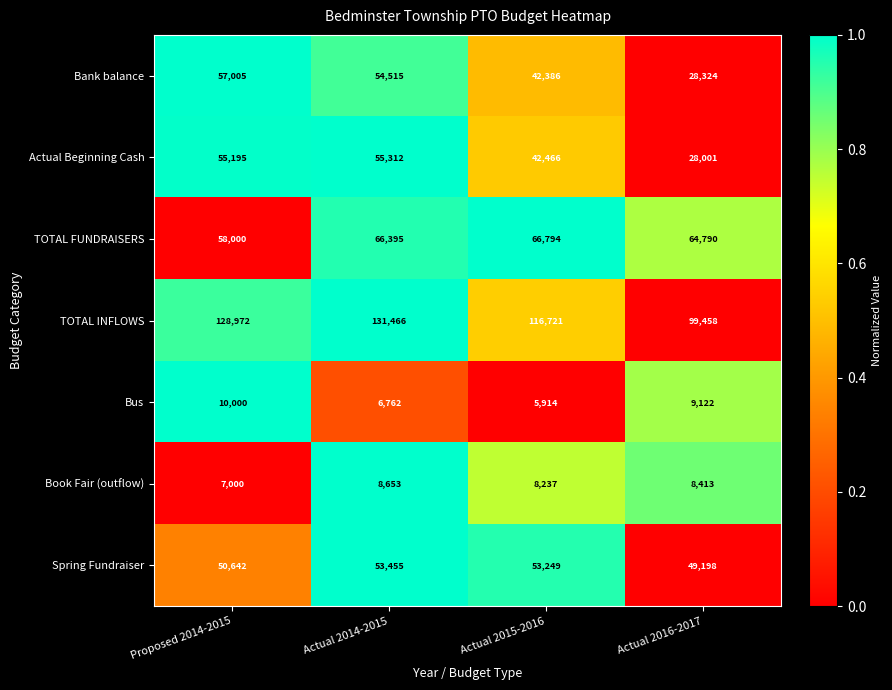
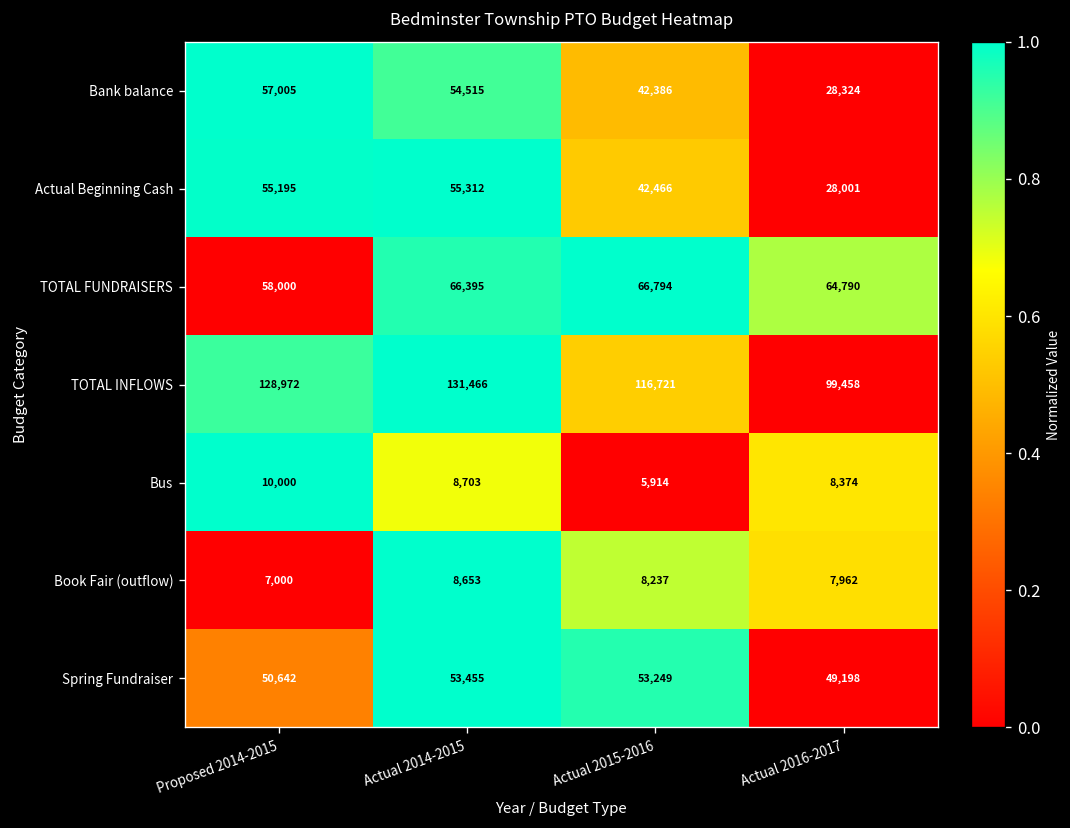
  {
    "Bank balance": {
      "Proposed 2014-2015": "57,005",
      "Actual 2014-2015": "54,515",
      "Actual 2015-2016": "42,386",
      "Actual 2016-2017": "28,324"
    },
    "Actual Beginning Cash": {
      "Proposed 2014-2015": "55,195",
      "Actual 2014-2015": "55,312",
      "Actual 2015-2016": "42,466",
      "Actual 2016-2017": "28,001"
    },
    "TOTAL FUNDRAISERS": {
      "Proposed 2014-2015": "58,000",
      "Actual 2014-2015": "66,395",
      "Actual 2015-2016": "66,794",
      "Actual 2016-2017": "64,790"
    },
    "TOTAL INFLOWS": {
      "Proposed 2014-2015": "128,972",
      "Actual 2014-2015": "131,466",
      "Actual 2015-2016": "116,721",
      "Actual 2016-2017": "99,458"
    },
    "Bus": {
      "Proposed 2014-2015": "10,000",
-     "Actual 2014-2015": "6,762",
+     "Actual 2014-2015": "8,703",
      "Actual 2015-2016": "5,914",
-     "Actual 2016-2017": "9,122"
+     "Actual 2016-2017": "8,374"
    },
    "Book Fair (outflow)": {
      "Proposed 2014-2015": "7,000",
      "Actual 2014-2015": "8,653",
      "Actual 2015-2016": "8,237",
-     "Actual 2016-2017": "8,413"
+     "Actual 2016-2017": "7,962"
    },
    "Spring Fundraiser": {
      "Proposed 2014-2015": "50,642",
      "Actual 2014-2015": "53,455",
      "Actual 2015-2016": "53,249",
      "Actual 2016-2017": "49,198"
    }
  }
